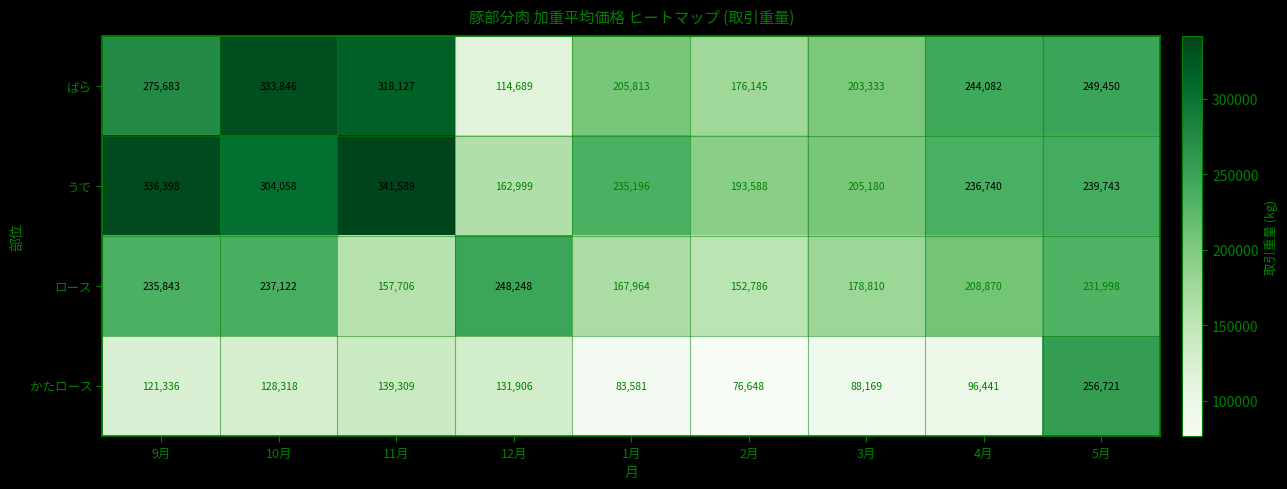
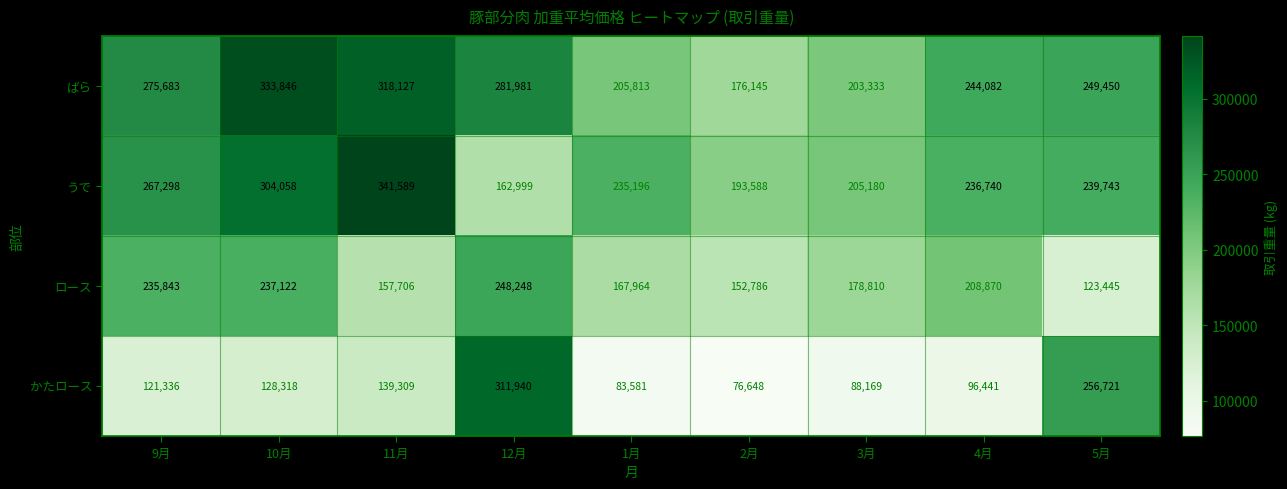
  {
    "ばら": {
      "9月": "275,683",
      "10月": "333,846",
      "11月": "318,127",
-     "12月": "114,689",
+     "12月": "281,981",
      "1月": "205,813",
      "2月": "176,145",
      "3月": "203,333",
      "4月": "244,082",
      "5月": "249,450"
    },
    "うで": {
-     "9月": "336,398",
+     "9月": "267,298",
      "10月": "304,058",
      "11月": "341,589",
      "12月": "162,999",
      "1月": "235,196",
      "2月": "193,588",
      "3月": "205,180",
      "4月": "236,740",
      "5月": "239,743"
    },
    "ロース": {
      "9月": "235,843",
      "10月": "237,122",
      "11月": "157,706",
      "12月": "248,248",
      "1月": "167,964",
      "2月": "152,786",
      "3月": "178,810",
      "4月": "208,870",
-     "5月": "231,998"
+     "5月": "123,445"
    },
    "かたロース": {
      "9月": "121,336",
      "10月": "128,318",
      "11月": "139,309",
-     "12月": "131,906",
+     "12月": "311,940",
      "1月": "83,581",
      "2月": "76,648",
      "3月": "88,169",
      "4月": "96,441",
      "5月": "256,721"
    }
  }
